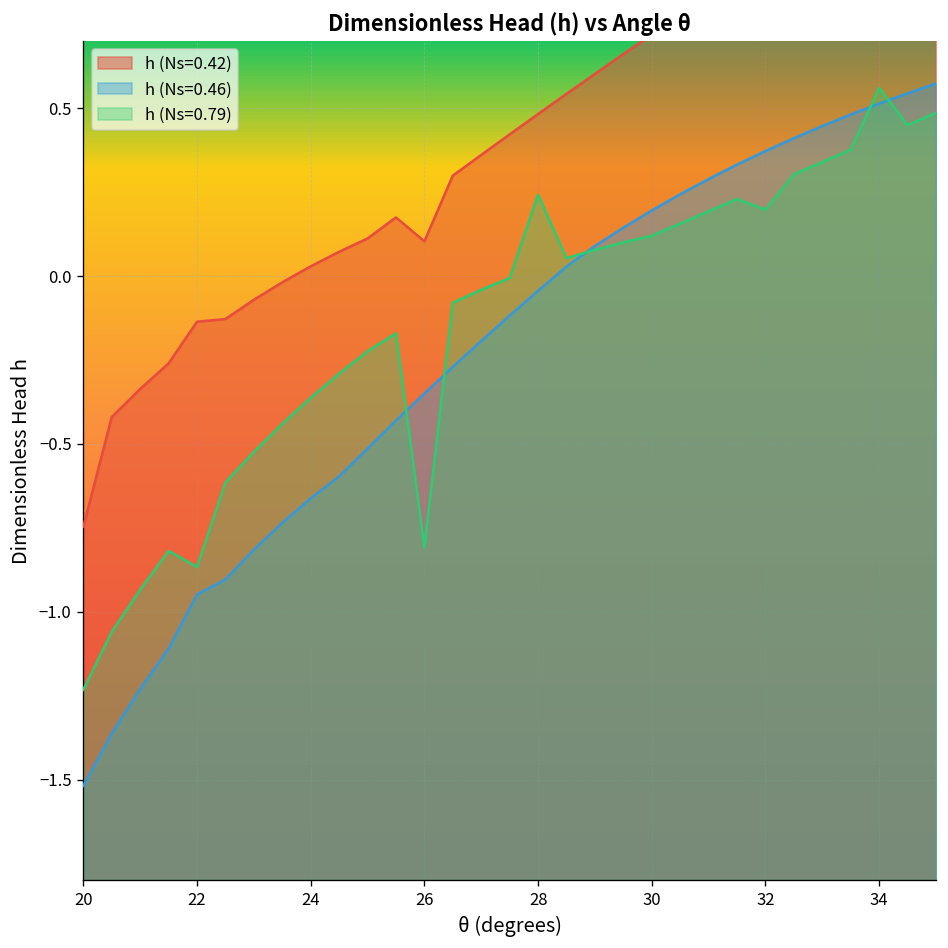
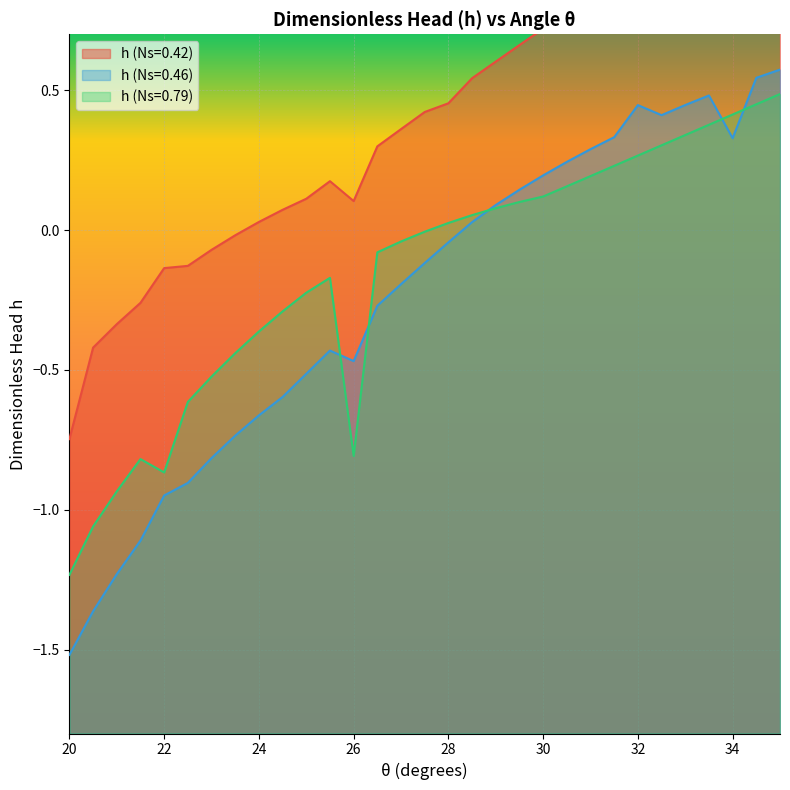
  {
    "h (Ns=0.42)": {
      "20": -0.75,
      "22": -0.14,
      "24": 0.03,
      "26": 0.10,
-     "28": 0.48
+     "28": 0.45
    },
    "h (Ns=0.46)": {
      "20": -1.52,
      "22": -0.95,
      "24": -0.66,
-     "26": -0.35,
+     "26": -0.47,
      "28": -0.04,
      "30": 0.20,
-     "32": 0.37,
-     "34": 0.51
+     "32": 0.45,
+     "34": 0.33
    },
    "h (Ns=0.79)": {
      "20": -1.23,
      "22": -0.87,
      "24": -0.36,
      "26": -0.81,
-     "28": 0.24,
+     "28": 0.03,
      "30": 0.12,
-     "32": 0.20,
-     "34": 0.56
+     "32": 0.27,
+     "34": 0.41
    }
  }
